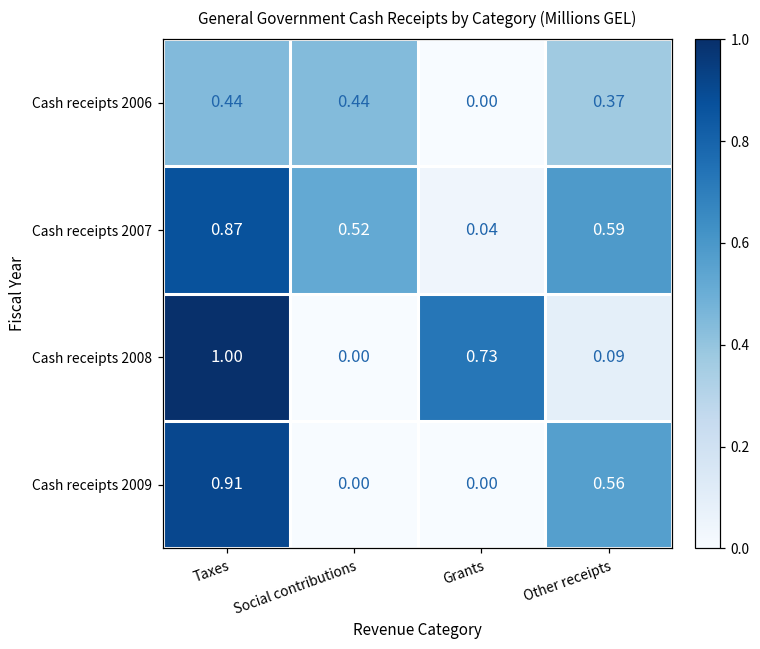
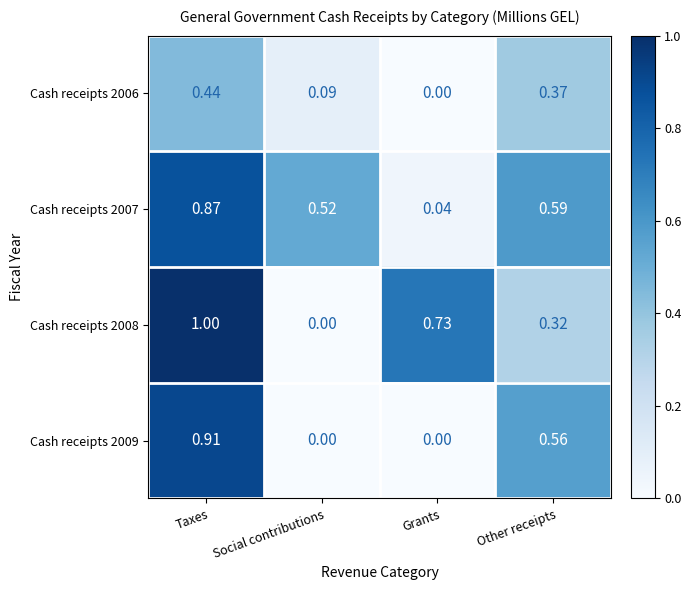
  {
    "Cash receipts 2006": {
      "Taxes": 0.44,
-     "Social contributions": 0.44,
+     "Social contributions": 0.09,
      "Grants": 0.00,
      "Other receipts": 0.37
    },
    "Cash receipts 2007": {
      "Taxes": 0.87,
      "Social contributions": 0.52,
      "Grants": 0.04,
      "Other receipts": 0.59
    },
    "Cash receipts 2008": {
      "Taxes": 1.00,
      "Social contributions": 0.00,
      "Grants": 0.73,
-     "Other receipts": 0.09
+     "Other receipts": 0.32
    },
    "Cash receipts 2009": {
      "Taxes": 0.91,
      "Social contributions": 0.00,
      "Grants": 0.00,
      "Other receipts": 0.56
    }
  }
